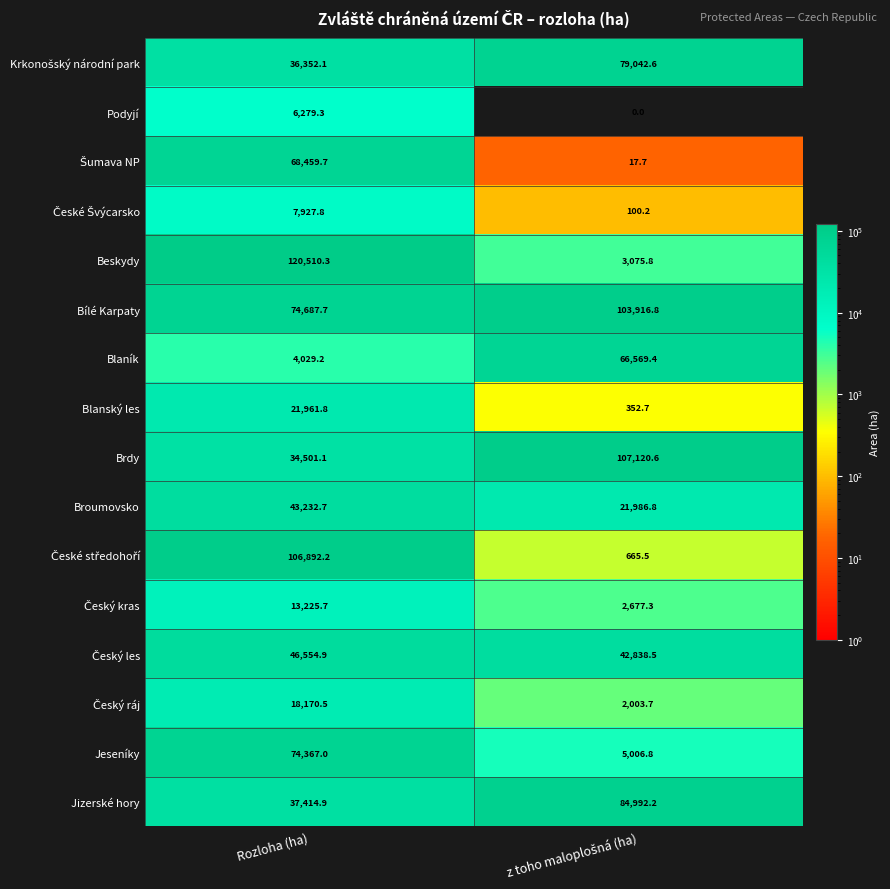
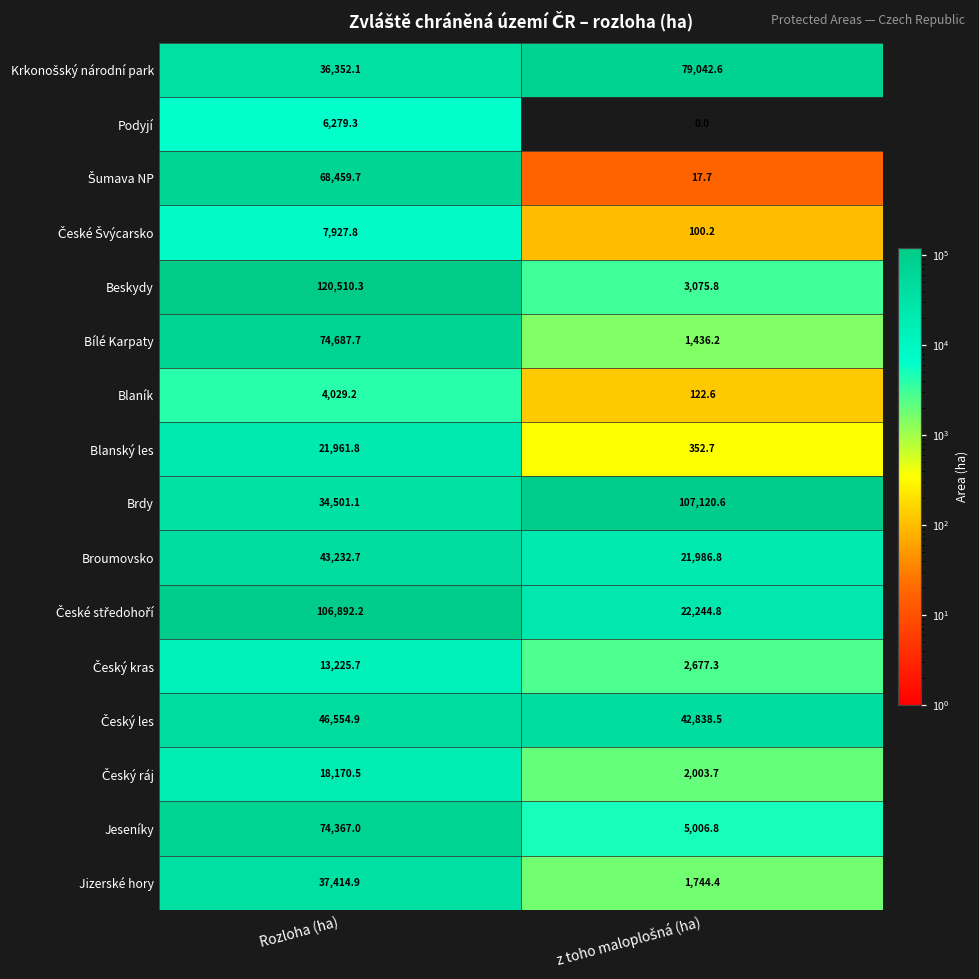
  {
    "Krkonošský národní park": {
      "Rozloha (ha)": "36,352.1",
      "z toho maloplošná (ha)": "79,042.6"
    },
    "Podyjí": {
      "Rozloha (ha)": "6,279.3"
    },
    "Šumava NP": {
      "Rozloha (ha)": "68,459.7",
      "z toho maloplošná (ha)": "17.7"
    },
    "České Švýcarsko": {
      "Rozloha (ha)": "7,927.8",
      "z toho maloplošná (ha)": "100.2"
    },
    "Beskydy": {
      "Rozloha (ha)": "120,510.3",
      "z toho maloplošná (ha)": "3,075.8"
    },
    "Bílé Karpaty": {
      "Rozloha (ha)": "74,687.7",
-     "z toho maloplošná (ha)": "103,916.8"
+     "z toho maloplošná (ha)": "1,436.2"
    },
    "Blaník": {
      "Rozloha (ha)": "4,029.2",
-     "z toho maloplošná (ha)": "66,569.4"
+     "z toho maloplošná (ha)": "122.6"
    },
    "Blanský les": {
      "Rozloha (ha)": "21,961.8",
      "z toho maloplošná (ha)": "352.7"
    },
    "Brdy": {
      "Rozloha (ha)": "34,501.1",
      "z toho maloplošná (ha)": "107,120.6"
    },
    "Broumovsko": {
      "Rozloha (ha)": "43,232.7",
      "z toho maloplošná (ha)": "21,986.8"
    },
    "České středohoří": {
      "Rozloha (ha)": "106,892.2",
-     "z toho maloplošná (ha)": "665.5"
+     "z toho maloplošná (ha)": "22,244.8"
    },
    "Český kras": {
      "Rozloha (ha)": "13,225.7",
      "z toho maloplošná (ha)": "2,677.3"
    },
    "Český les": {
      "Rozloha (ha)": "46,554.9",
      "z toho maloplošná (ha)": "42,838.5"
    },
    "Český ráj": {
      "Rozloha (ha)": "18,170.5",
      "z toho maloplošná (ha)": "2,003.7"
    },
    "Jeseníky": {
      "Rozloha (ha)": "74,367.0",
      "z toho maloplošná (ha)": "5,006.8"
    },
    "Jizerské hory": {
      "Rozloha (ha)": "37,414.9",
-     "z toho maloplošná (ha)": "84,992.2"
+     "z toho maloplošná (ha)": "1,744.4"
    }
  }
